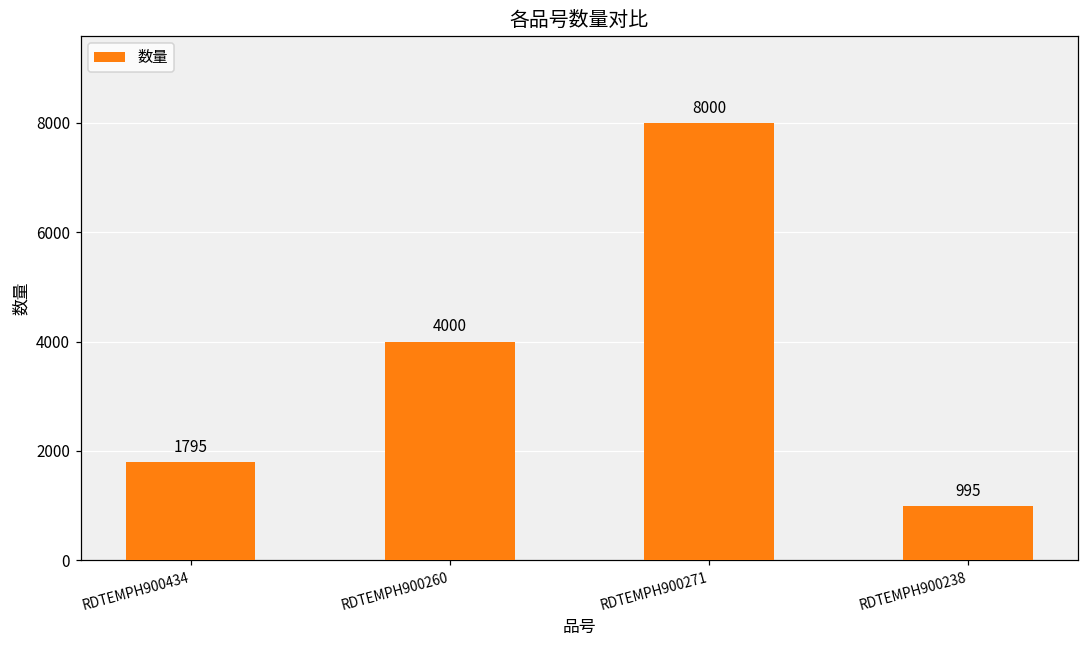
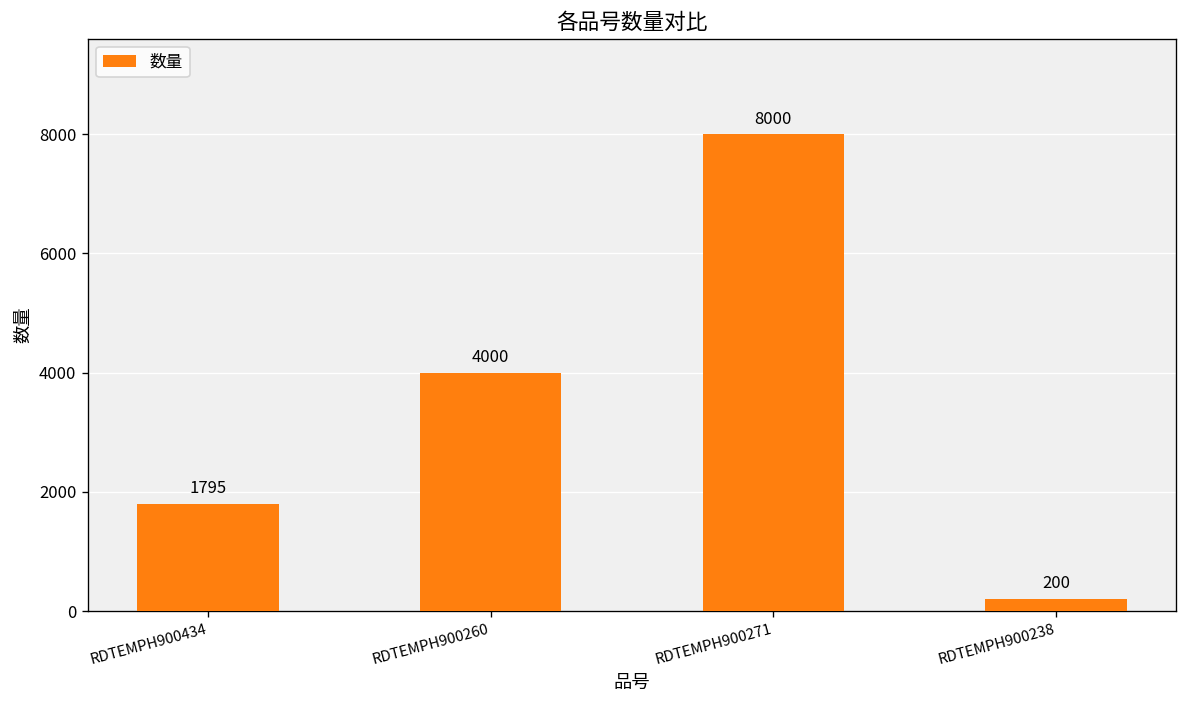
  {
    "RDTEMPH900434": 1795,
    "RDTEMPH900260": 4000,
    "RDTEMPH900271": 8000,
-   "RDTEMPH900238": 995
+   "RDTEMPH900238": 200
  }
